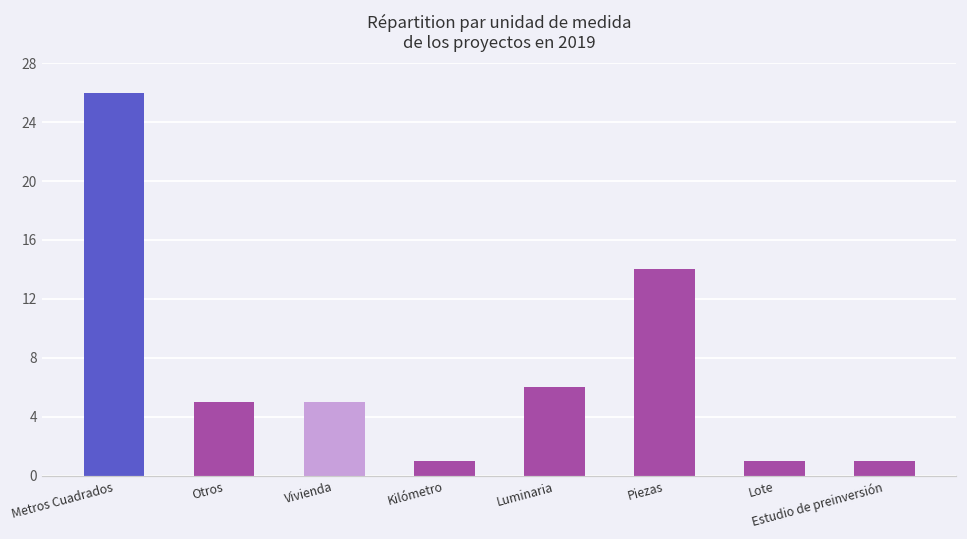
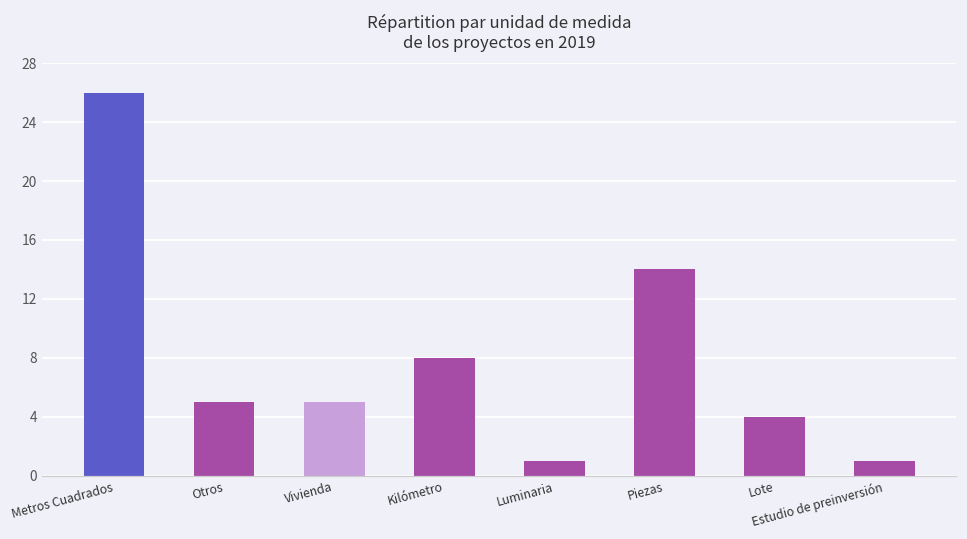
  {
    "Metros Cuadrados": 26,
    "Otros": 5,
    "Vivienda": 5,
-   "Kilómetro": 1,
-   "Luminaria": 6,
+   "Kilómetro": 8,
+   "Luminaria": 1,
    "Piezas": 14,
-   "Lote": 1,
+   "Lote": 4,
    "Estudio de preinversión": 1
  }
